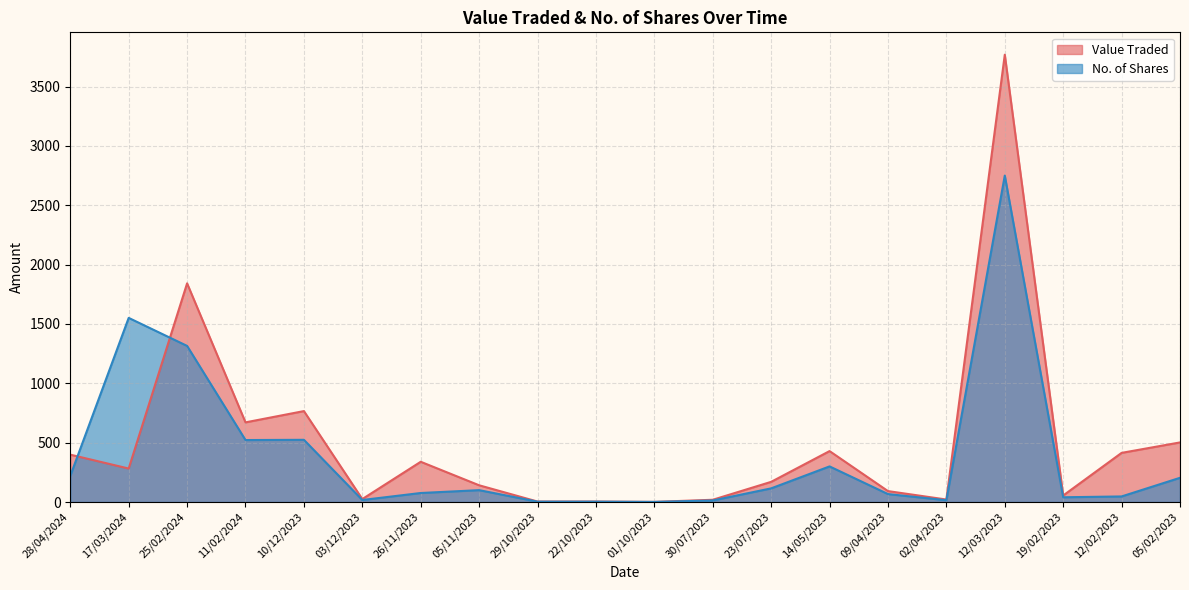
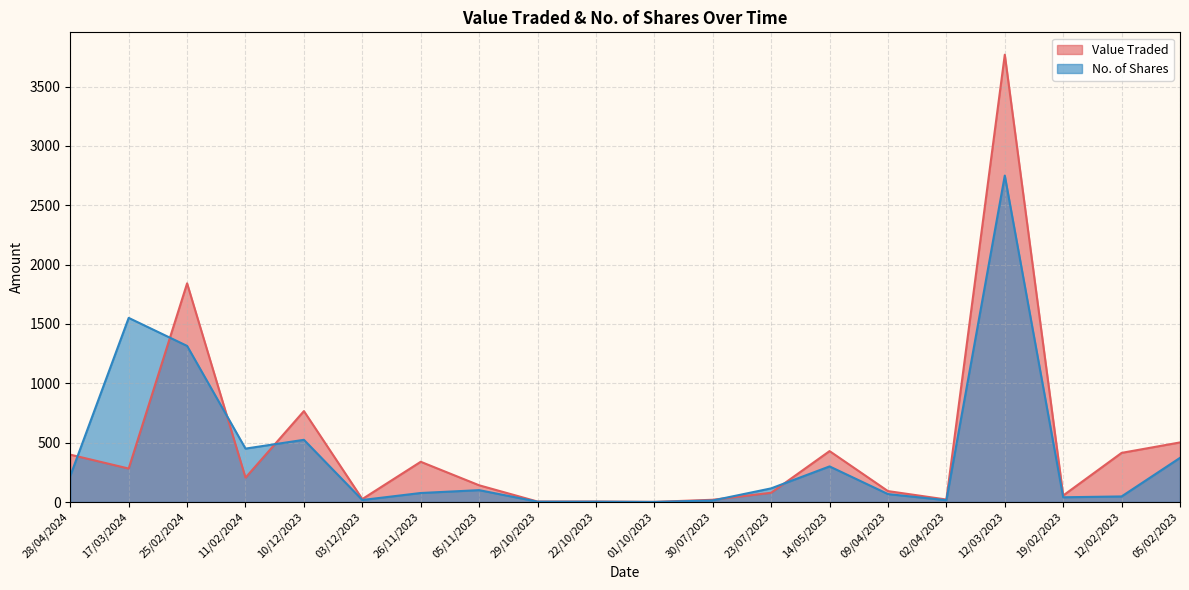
  {
    "Value Traded": {
      "28/04/2024": 400,
      "17/03/2024": 280,
      "25/02/2024": 1840,
-     "11/02/2024": 670,
+     "11/02/2024": 210,
      "10/12/2023": 770,
      "26/11/2023": 340,
      "05/11/2023": 140,
-     "23/07/2023": 170,
+     "23/07/2023": 80,
      "14/05/2023": 430,
      "09/04/2023": 90,
      "12/03/2023": 3770,
      "12/02/2023": 410,
      "05/02/2023": 500
    },
    "No. of Shares": {
      "28/04/2024": 220,
      "17/03/2024": 1550,
      "25/02/2024": 1320,
-     "11/02/2024": 520,
+     "11/02/2024": 450,
      "10/12/2023": 520,
      "26/11/2023": 80,
      "05/11/2023": 100,
      "23/07/2023": 120,
      "14/05/2023": 300,
      "09/04/2023": 70,
      "12/03/2023": 2750,
      "12/02/2023": 50,
-     "05/02/2023": 200
+     "05/02/2023": 370
    }
  }
